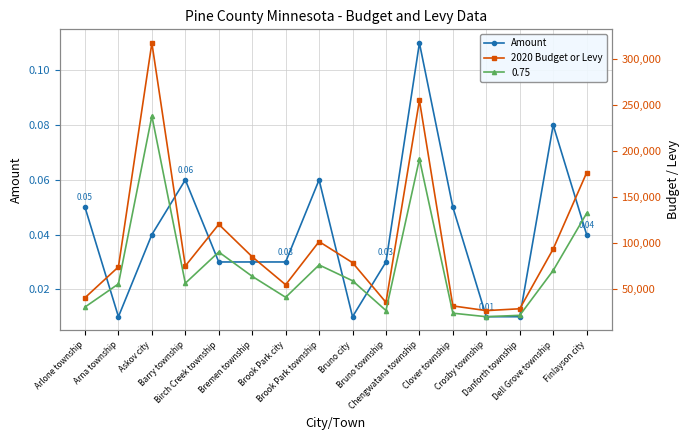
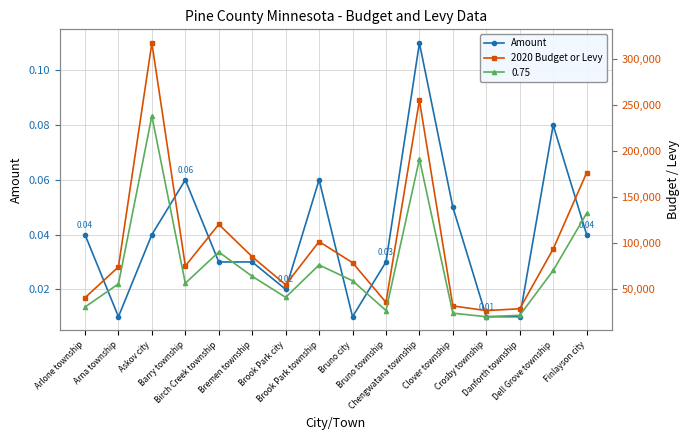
  {
    "Amount": {
-     "Arlone township": 0.05,
+     "Arlone township": 0.04,
      "Barry township": 0.06,
-     "Brook Park city": 0.03,
+     "Brook Park city": 0.02,
      "Bruno township": 0.03,
      "Finlayson city": 0.04
    }
  }
